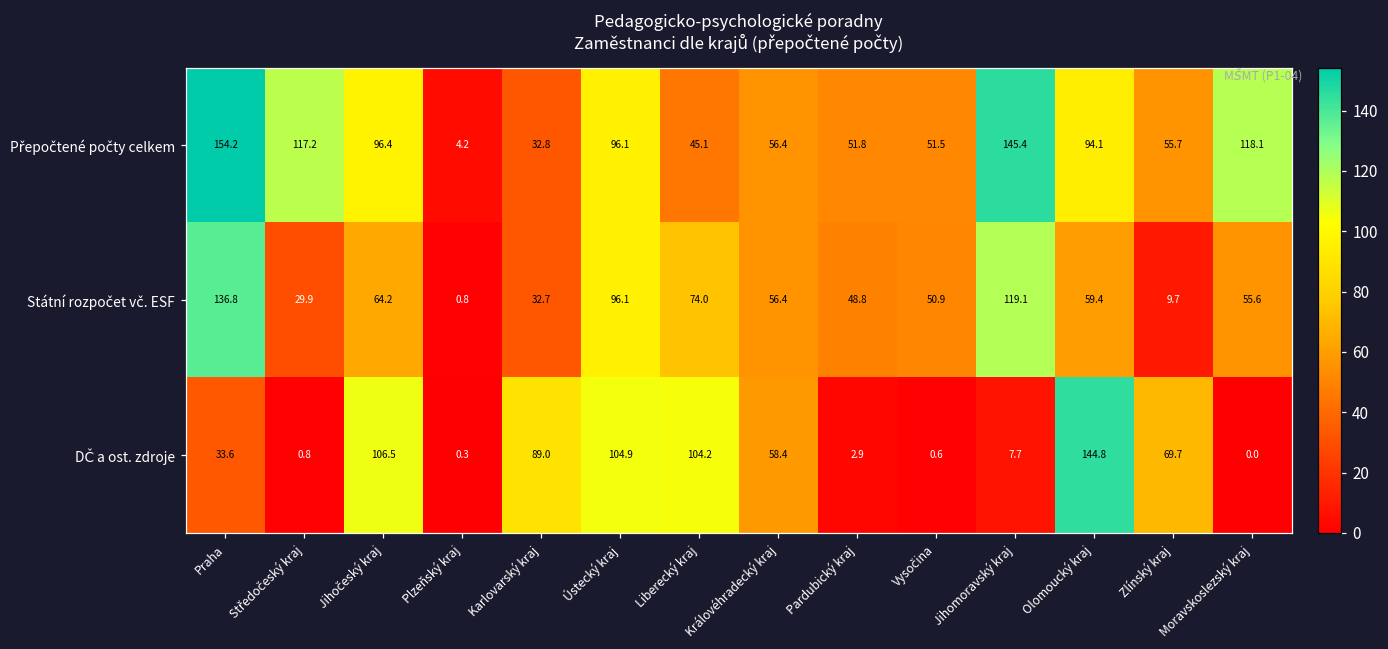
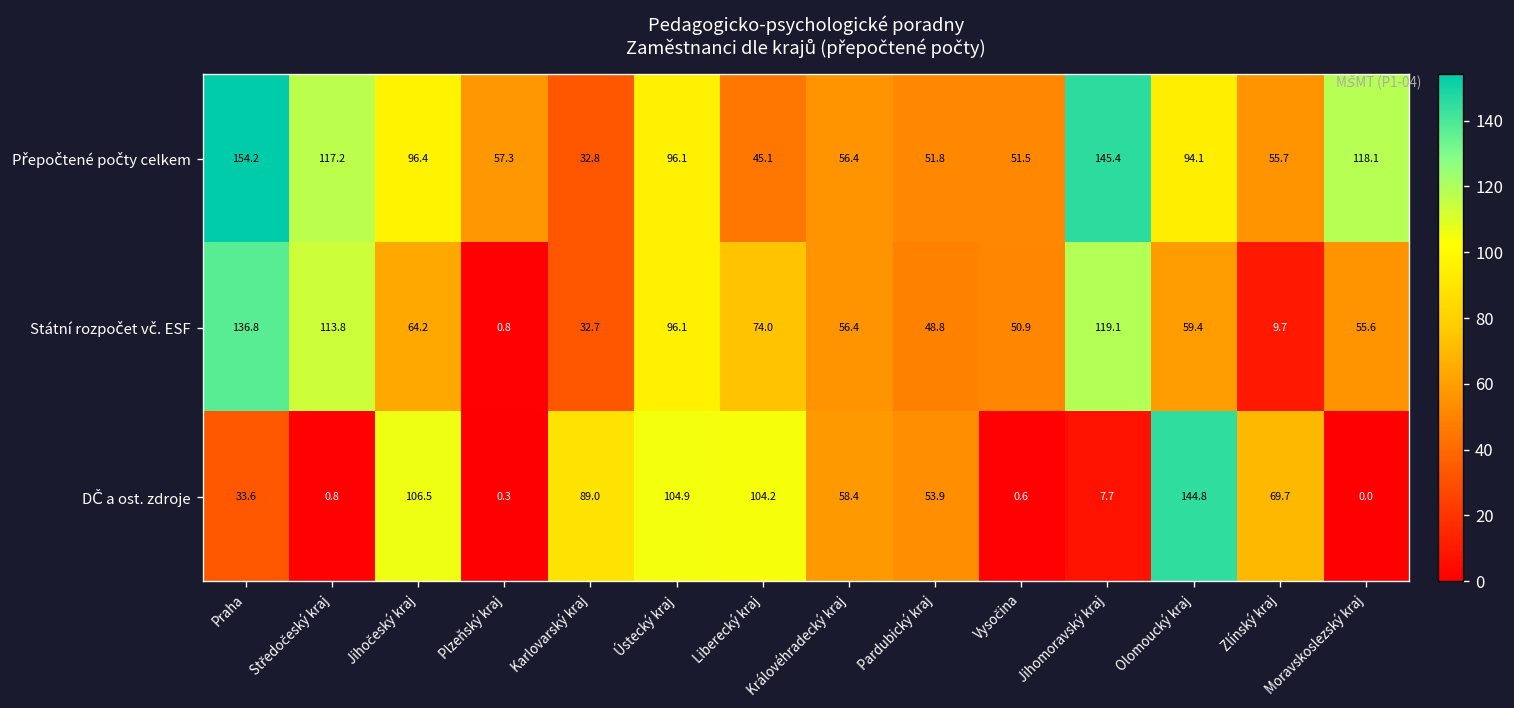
  {
    "Přepočtené počty celkem": {
      "Praha": 154.2,
      "Středočeský kraj": 117.2,
      "Jihočeský kraj": 96.4,
-     "Plzeňský kraj": 4.2,
+     "Plzeňský kraj": 57.3,
      "Karlovarský kraj": 32.8,
      "Ústecký kraj": 96.1,
      "Liberecký kraj": 45.1,
      "Královéhradecký kraj": 56.4,
      "Pardubický kraj": 51.8,
      "Vysočina": 51.5,
      "Jihomoravský kraj": 145.4,
      "Olomoucký kraj": 94.1,
      "Zlínský kraj": 55.7
    },
    "Státní rozpočet vč. ESF": {
      "Praha": 136.8,
-     "Středočeský kraj": 29.9,
+     "Středočeský kraj": 113.8,
      "Jihočeský kraj": 64.2,
      "Plzeňský kraj": 0.8,
      "Karlovarský kraj": 32.7,
      "Ústecký kraj": 96.1,
      "Liberecký kraj": 74.0,
      "Královéhradecký kraj": 56.4,
      "Pardubický kraj": 48.8,
      "Vysočina": 50.9,
      "Jihomoravský kraj": 119.1,
      "Olomoucký kraj": 59.4,
      "Zlínský kraj": 9.7,
      "Moravskoslezský kraj": 55.6
    },
    "DČ a ost. zdroje": {
      "Praha": 33.6,
      "Středočeský kraj": 0.8,
      "Jihočeský kraj": 106.5,
      "Plzeňský kraj": 0.3,
      "Karlovarský kraj": 89.0,
      "Ústecký kraj": 104.9,
      "Liberecký kraj": 104.2,
      "Královéhradecký kraj": 58.4,
-     "Pardubický kraj": 2.9,
+     "Pardubický kraj": 53.9,
      "Vysočina": 0.6,
      "Jihomoravský kraj": 7.7,
      "Olomoucký kraj": 144.8,
      "Zlínský kraj": 69.7,
      "Moravskoslezský kraj": 0.0
    }
  }
